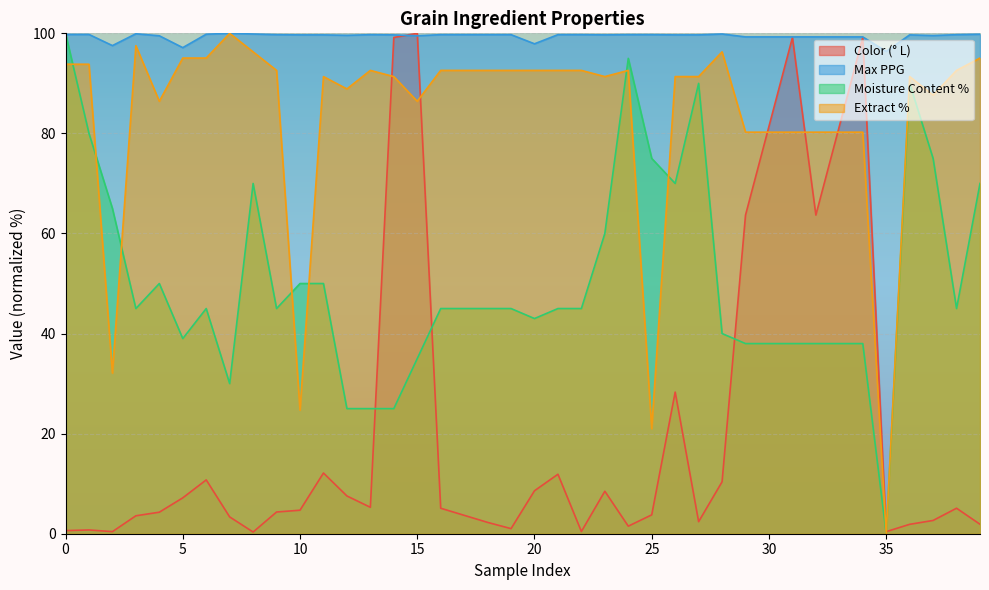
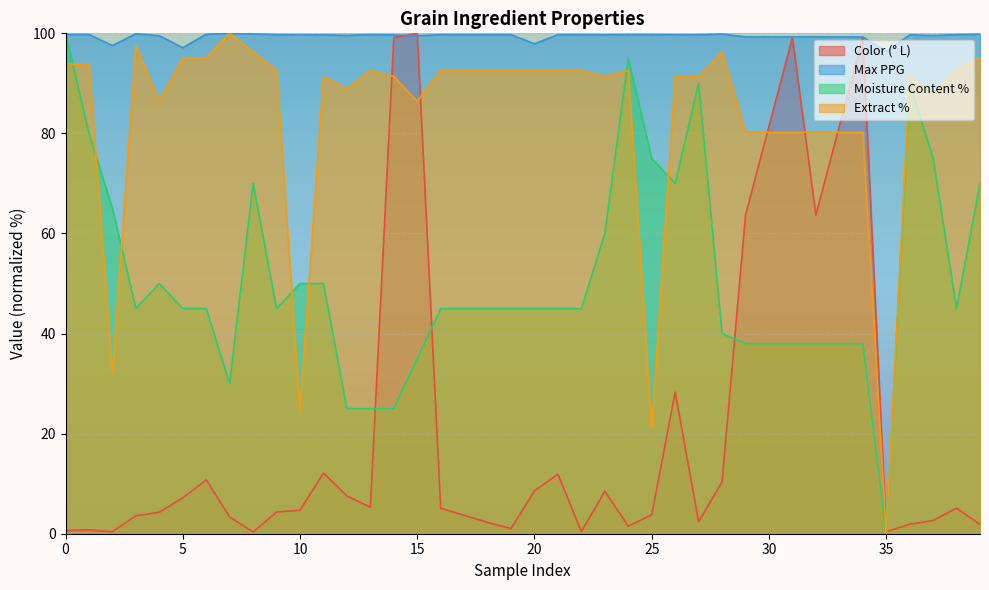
  {
    "Color (° L)": {
      "0": 1,
      "5": 7,
      "10": 5,
      "20": 9,
      "25": 4,
      "30": 81
    },
    "Max PPG": {
      "5": 97,
      "10": 100,
      "20": 98,
      "25": 100,
      "30": 99
    },
    "Moisture Content %": {
-     "5": 39,
+     "5": 45,
      "10": 50,
      "15": 35,
-     "20": 43,
+     "20": 45,
      "25": 75,
      "30": 38
    },
    "Extract %": {
      "0": 94,
      "5": 95,
      "10": 25,
      "15": 86,
      "20": 93,
      "25": 21,
      "30": 80
    }
  }
